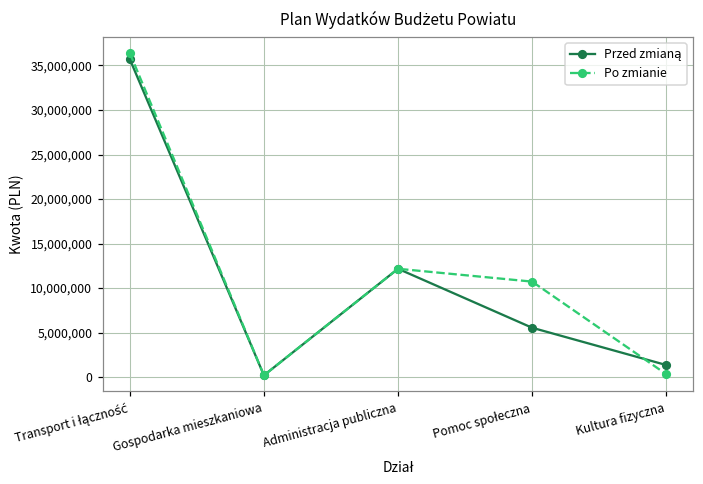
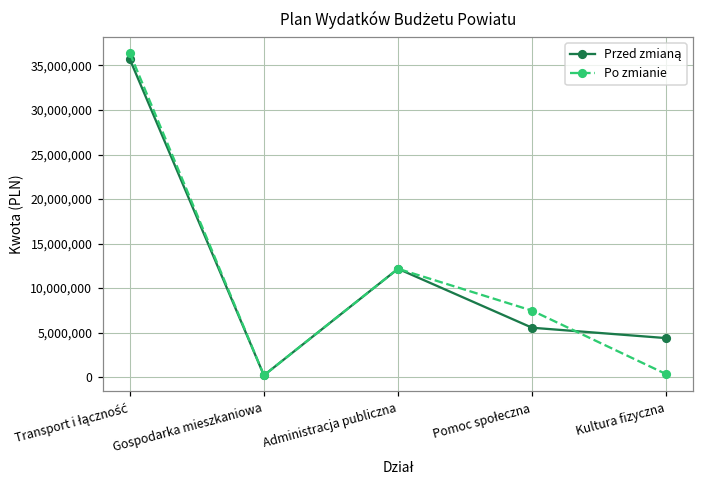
  {
    "Przed zmianą": {
      "Transport i łączność": "36,000,000",
      "Pomoc społeczna": "6,000,000",
-     "Kultura fizyczna": "1,000,000"
+     "Kultura fizyczna": "4,000,000"
    },
    "Po zmianie": {
      "Transport i łączność": "36,000,000",
-     "Pomoc społeczna": "11,000,000",
+     "Pomoc społeczna": "7,000,000",
      "Kultura fizyczna": "0"
    }
  }
